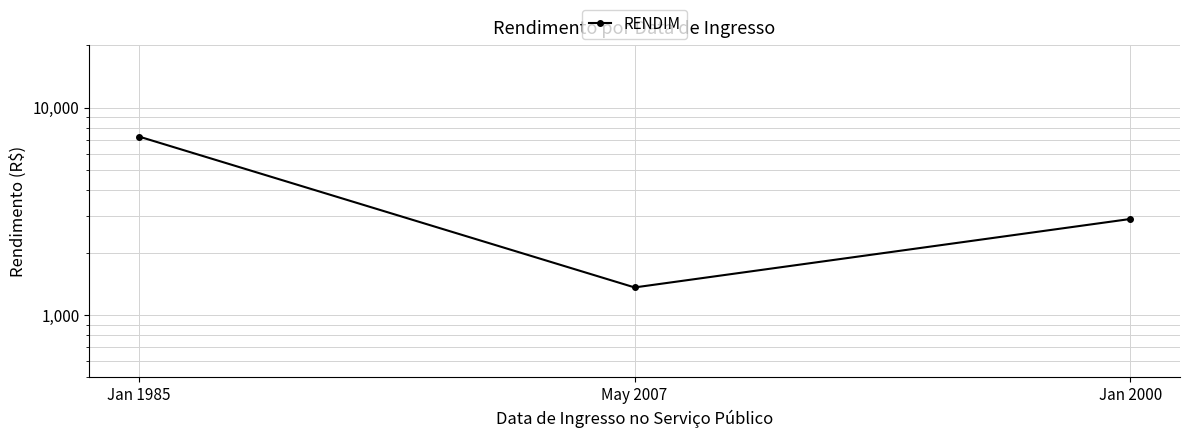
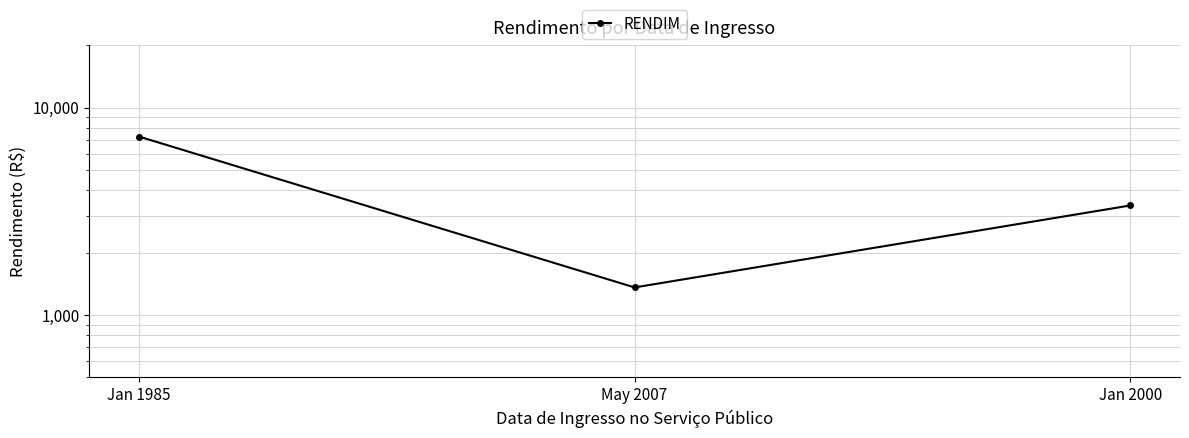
  {
    "Jan 1985": "7,300",
    "May 2007": "1,400",
-   "Jan 2000": "2,900"
+   "Jan 2000": "3,400"
  }
